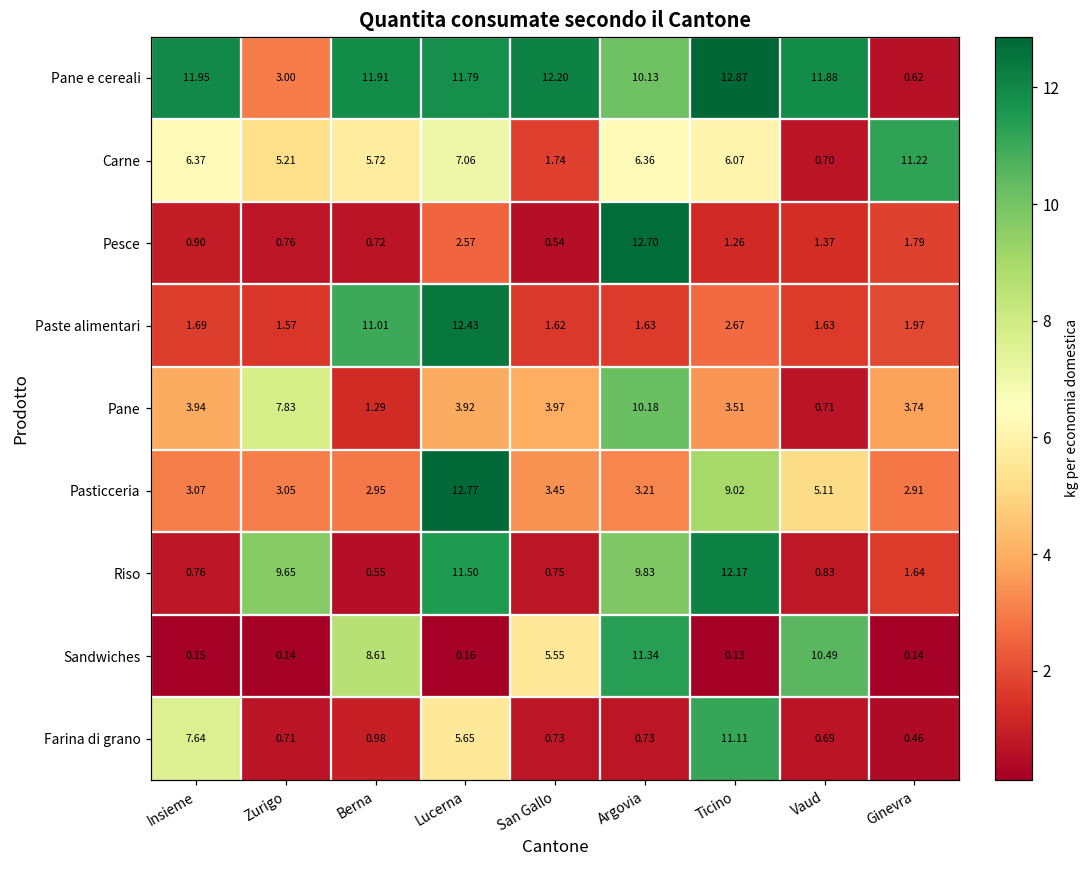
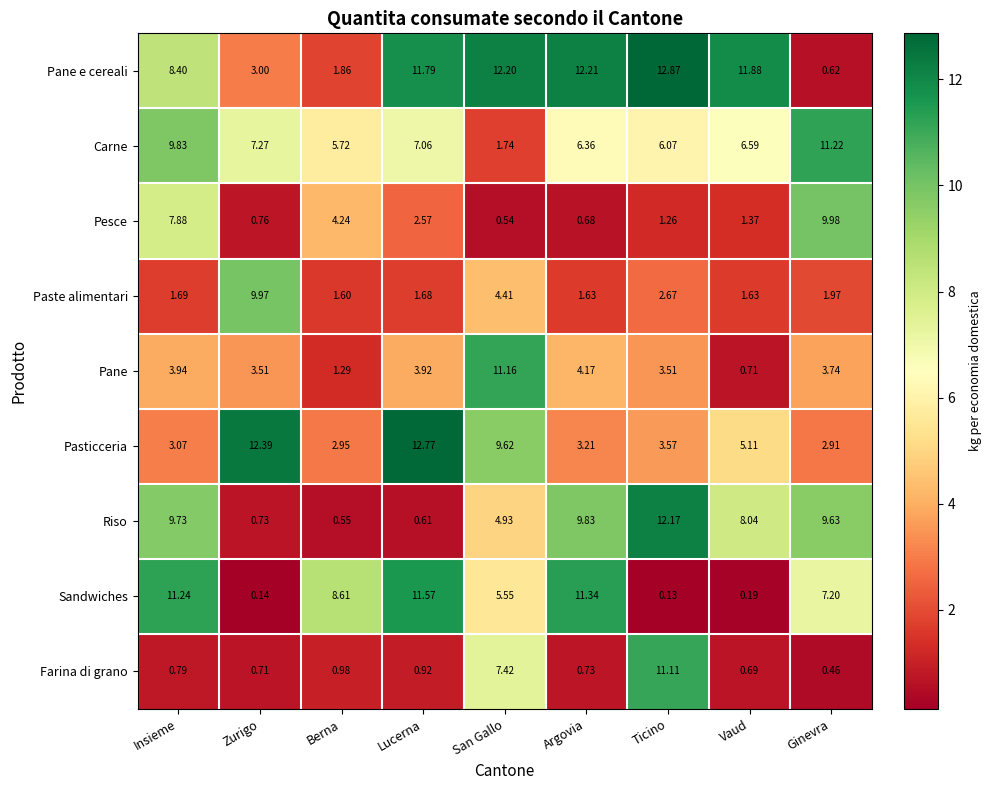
  {
    "Pane e cereali": {
-     "Insieme": 11.95,
+     "Insieme": 8.40,
      "Zurigo": 3.00,
-     "Berna": 11.91,
+     "Berna": 1.86,
      "Lucerna": 11.79,
      "San Gallo": 12.20,
-     "Argovia": 10.13,
+     "Argovia": 12.21,
      "Ticino": 12.87,
      "Vaud": 11.88,
      "Ginevra": 0.62
    },
    "Carne": {
-     "Insieme": 6.37,
-     "Zurigo": 5.21,
+     "Insieme": 9.83,
+     "Zurigo": 7.27,
      "Berna": 5.72,
      "Lucerna": 7.06,
      "San Gallo": 1.74,
      "Argovia": 6.36,
      "Ticino": 6.07,
-     "Vaud": 0.70,
+     "Vaud": 6.59,
      "Ginevra": 11.22
    },
    "Pesce": {
-     "Insieme": 0.90,
+     "Insieme": 7.88,
      "Zurigo": 0.76,
-     "Berna": 0.72,
+     "Berna": 4.24,
      "Lucerna": 2.57,
      "San Gallo": 0.54,
-     "Argovia": 12.70,
+     "Argovia": 0.68,
      "Ticino": 1.26,
      "Vaud": 1.37,
-     "Ginevra": 1.79
+     "Ginevra": 9.98
    },
    "Paste alimentari": {
      "Insieme": 1.69,
-     "Zurigo": 1.57,
-     "Berna": 11.01,
-     "Lucerna": 12.43,
-     "San Gallo": 1.62,
+     "Zurigo": 9.97,
+     "Berna": 1.60,
+     "Lucerna": 1.68,
+     "San Gallo": 4.41,
      "Argovia": 1.63,
      "Ticino": 2.67,
      "Vaud": 1.63,
      "Ginevra": 1.97
    },
    "Pane": {
      "Insieme": 3.94,
-     "Zurigo": 7.83,
+     "Zurigo": 3.51,
      "Berna": 1.29,
      "Lucerna": 3.92,
-     "San Gallo": 3.97,
-     "Argovia": 10.18,
+     "San Gallo": 11.16,
+     "Argovia": 4.17,
      "Ticino": 3.51,
      "Vaud": 0.71,
      "Ginevra": 3.74
    },
    "Pasticceria": {
      "Insieme": 3.07,
-     "Zurigo": 3.05,
+     "Zurigo": 12.39,
      "Berna": 2.95,
      "Lucerna": 12.77,
-     "San Gallo": 3.45,
+     "San Gallo": 9.62,
      "Argovia": 3.21,
-     "Ticino": 9.02,
+     "Ticino": 3.57,
      "Vaud": 5.11,
      "Ginevra": 2.91
    },
    "Riso": {
-     "Insieme": 0.76,
-     "Zurigo": 9.65,
+     "Insieme": 9.73,
+     "Zurigo": 0.73,
      "Berna": 0.55,
-     "Lucerna": 11.50,
-     "San Gallo": 0.75,
+     "Lucerna": 0.61,
+     "San Gallo": 4.93,
      "Argovia": 9.83,
      "Ticino": 12.17,
-     "Vaud": 0.83,
-     "Ginevra": 1.64
+     "Vaud": 8.04,
+     "Ginevra": 9.63
    },
    "Sandwiches": {
-     "Insieme": 0.15,
+     "Insieme": 11.24,
      "Zurigo": 0.14,
      "Berna": 8.61,
-     "Lucerna": 0.16,
+     "Lucerna": 11.57,
      "San Gallo": 5.55,
      "Argovia": 11.34,
      "Ticino": 0.13,
-     "Vaud": 10.49,
-     "Ginevra": 0.14
+     "Vaud": 0.19,
+     "Ginevra": 7.20
    },
    "Farina di grano": {
-     "Insieme": 7.64,
+     "Insieme": 0.79,
      "Zurigo": 0.71,
      "Berna": 0.98,
-     "Lucerna": 5.65,
-     "San Gallo": 0.73,
+     "Lucerna": 0.92,
+     "San Gallo": 7.42,
      "Argovia": 0.73,
      "Ticino": 11.11,
      "Vaud": 0.69,
      "Ginevra": 0.46
    }
  }
